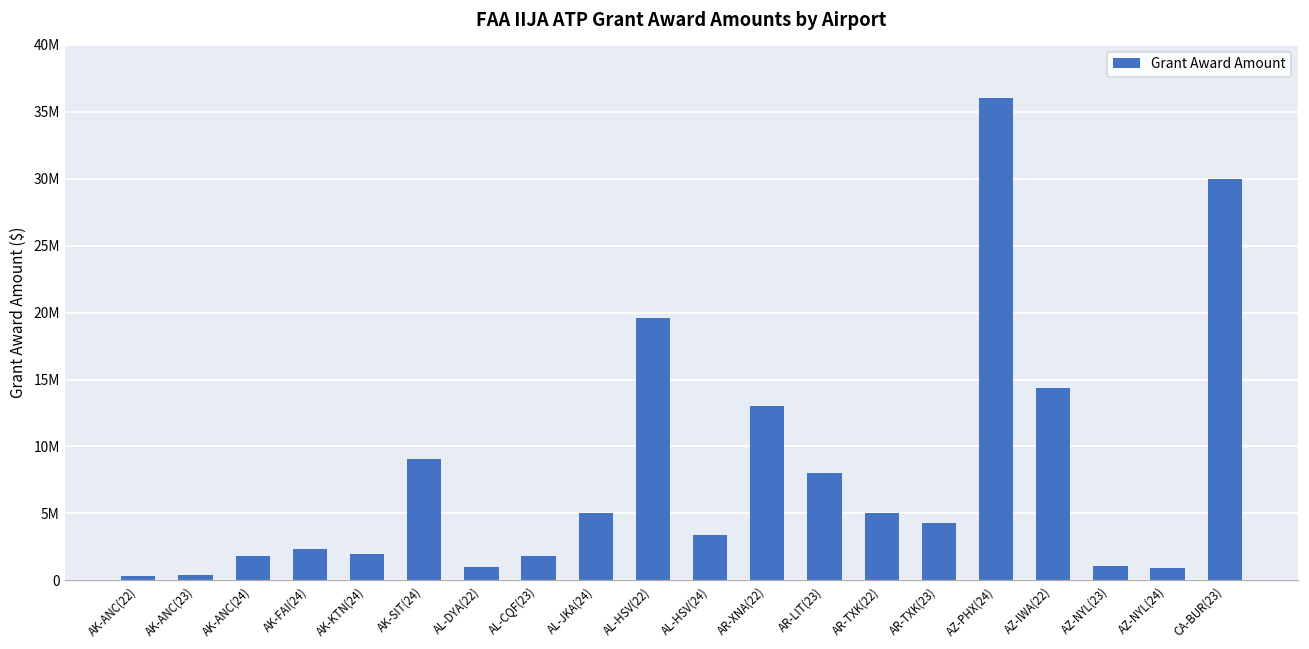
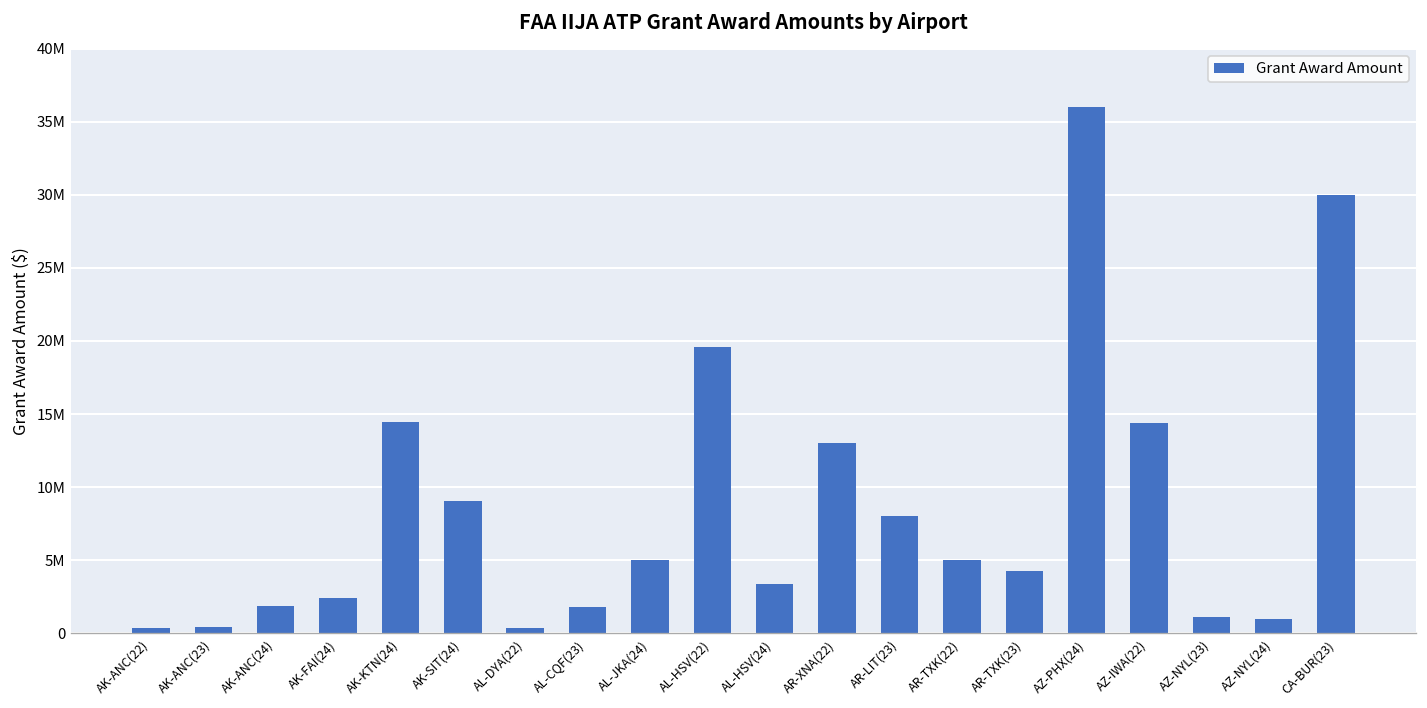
  {
    "AK-ANC(22)": 300000,
    "AK-ANC(23)": 400000,
    "AK-ANC(24)": 1800000,
    "AK-FAI(24)": 2400000,
-   "AK-KTN(24)": 2000000,
+   "AK-KTN(24)": 14400000,
    "AK-SIT(24)": 9100000,
-   "AL-DYA(22)": 1000000,
+   "AL-DYA(22)": 300000,
    "AL-CQF(23)": 1800000,
    "AL-JKA(24)": 5000000,
    "AL-HSV(22)": 19600000,
    "AL-HSV(24)": 3400000,
    "AR-XNA(22)": 13000000,
    "AR-LIT(23)": 8000000,
    "AR-TXK(22)": 5000000,
    "AR-TXK(23)": 4300000,
    "AZ-PHX(24)": 36000000,
    "AZ-IWA(22)": 14400000,
    "AZ-NYL(23)": 1100000,
    "AZ-NYL(24)": 1000000,
    "CA-BUR(23)": 30000000
  }
